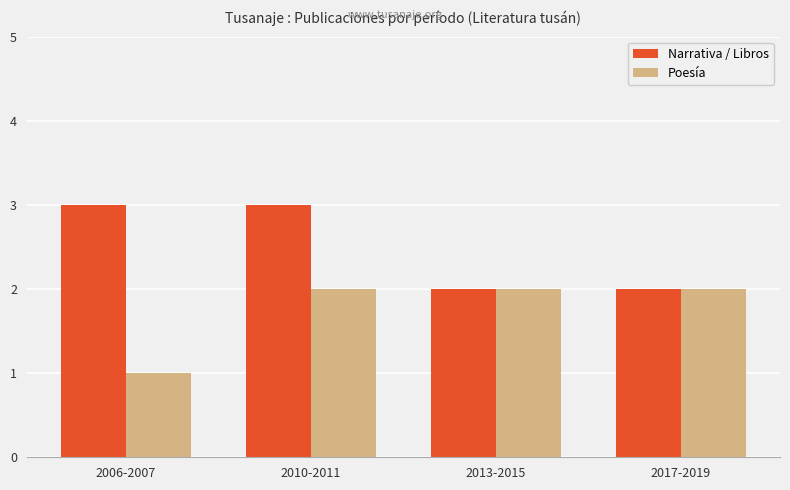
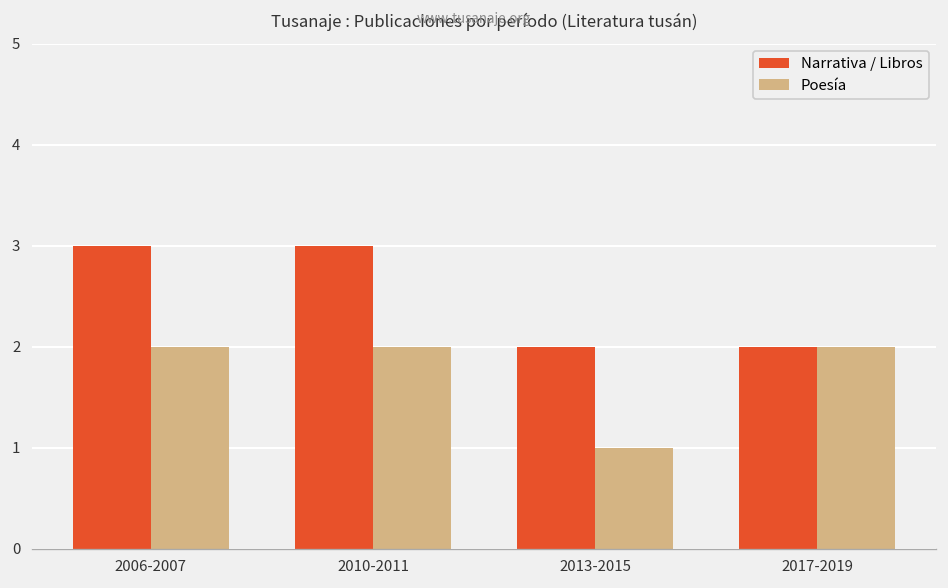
  {
    "Narrativa / Libros": {
      "2006-2007": 3,
      "2010-2011": 3,
      "2013-2015": 2,
      "2017-2019": 2
    },
    "Poesía": {
-     "2006-2007": 1,
+     "2006-2007": 2,
      "2010-2011": 2,
-     "2013-2015": 2,
+     "2013-2015": 1,
      "2017-2019": 2
    }
  }
